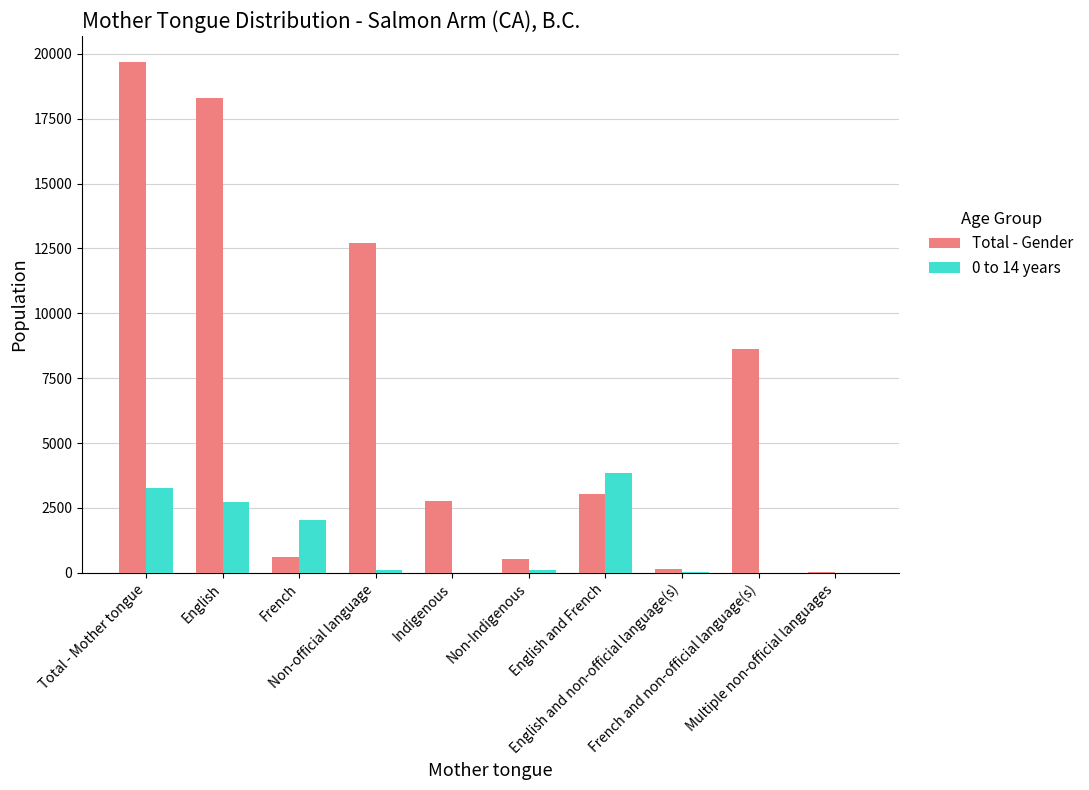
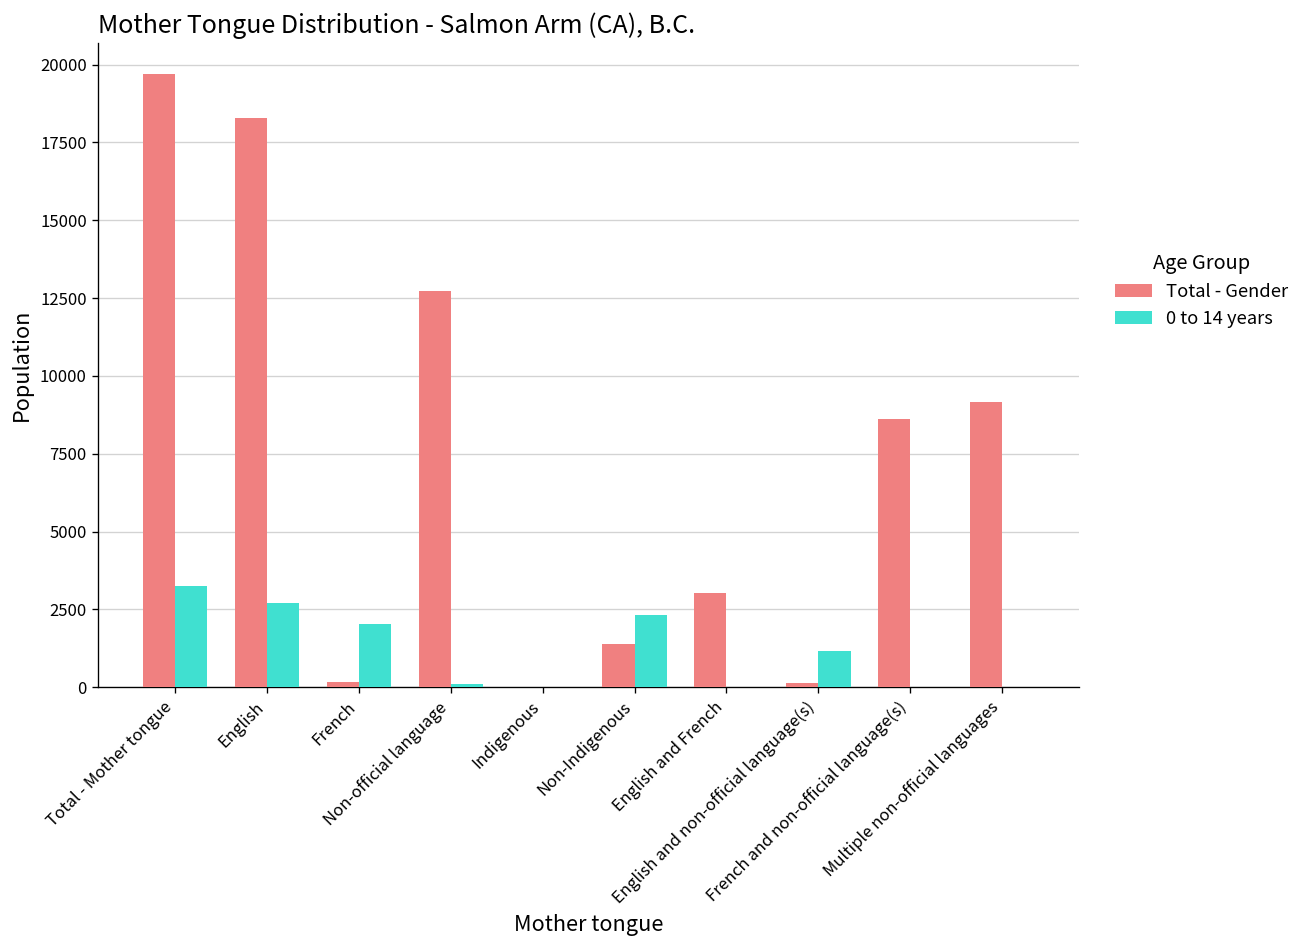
  {
    "Total - Gender": {
      "Total - Mother tongue": 19700,
      "English": 18300,
-     "French": 600,
+     "French": 200,
      "Non-official language": 12700,
-     "Indigenous": 2800,
-     "Non-Indigenous": 500,
+     "Indigenous": 0,
+     "Non-Indigenous": 1400,
      "English and French": 3000,
      "English and non-official language(s)": 100,
      "French and non-official language(s)": 8600,
-     "Multiple non-official languages": 0
+     "Multiple non-official languages": 9200
    },
    "0 to 14 years": {
      "Total - Mother tongue": 3300,
      "English": 2700,
      "French": 2000,
      "Non-official language": 100,
      "Indigenous": 0,
-     "Non-Indigenous": 100,
-     "English and French": 3900,
-     "English and non-official language(s)": 0,
+     "Non-Indigenous": 2300,
+     "English and French": 0,
+     "English and non-official language(s)": 1200,
      "French and non-official language(s)": 0,
      "Multiple non-official languages": 0
    }
  }
